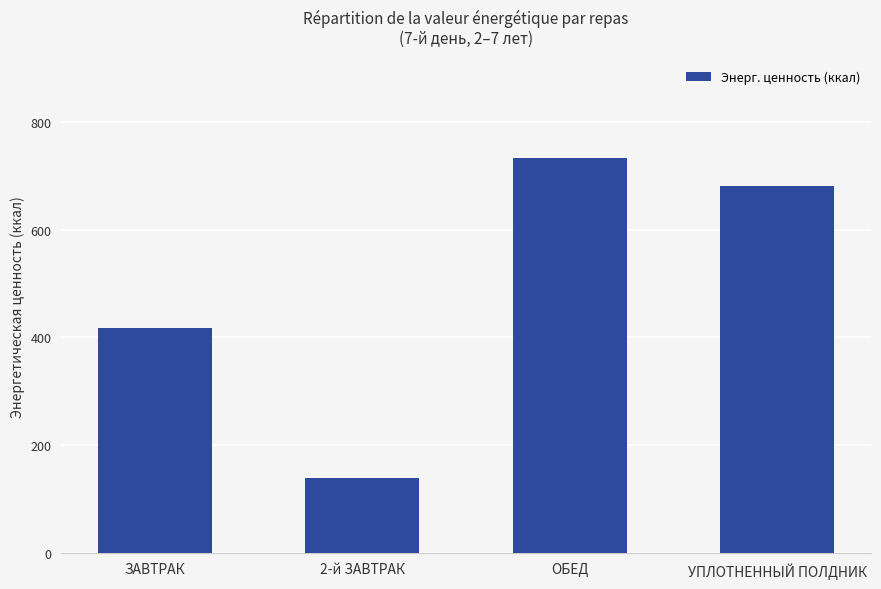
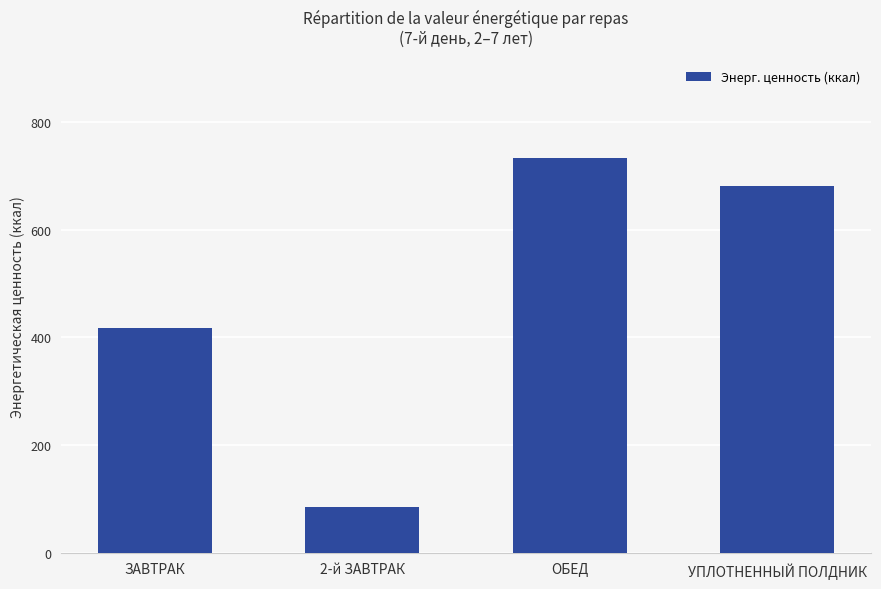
  {
    "ЗАВТРАК": 420,
-   "2-й ЗАВТРАК": 140,
+   "2-й ЗАВТРАК": 90,
    "ОБЕД": 730,
    "УПЛОТНЕННЫЙ ПОЛДНИК": 680
  }
